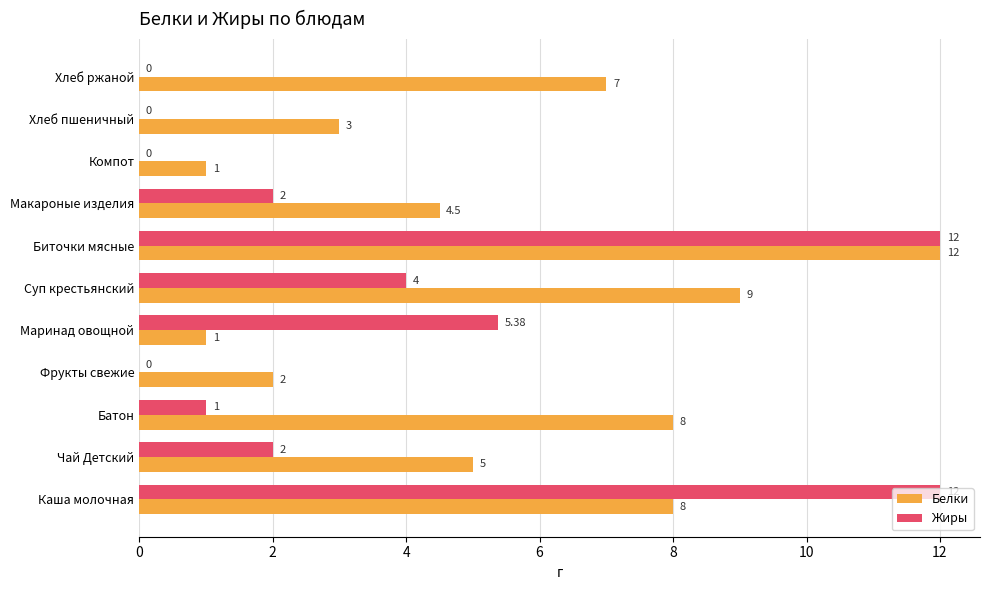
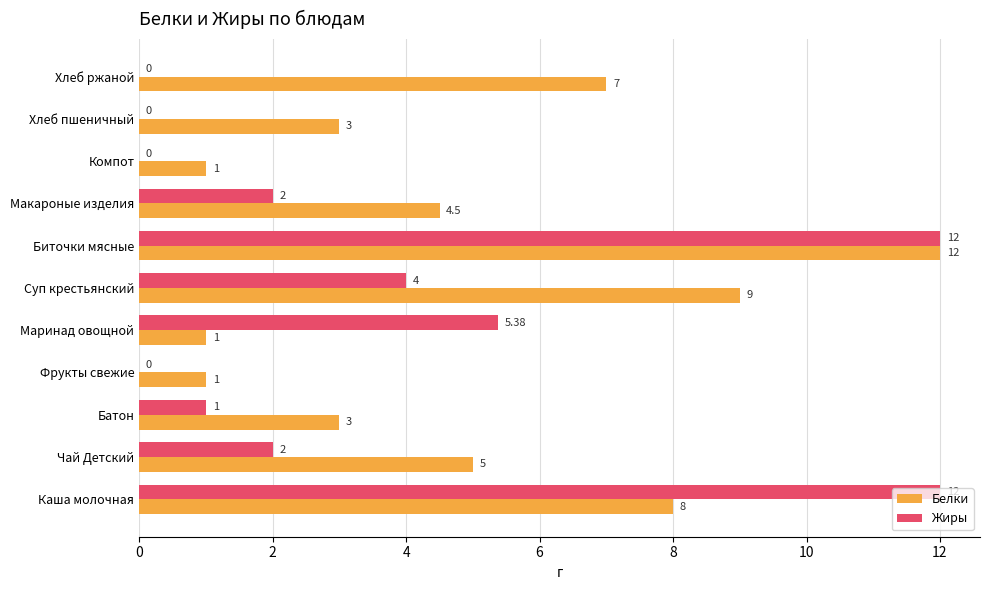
  {
    "Белки": {
      "Хлеб ржаной": 7,
      "Хлеб пшеничный": 3,
      "Компот": 1,
      "Макароные изделия": 4.5,
      "Биточки мясные": 12,
      "Суп крестьянский": 9,
      "Маринад овощной": 1,
-     "Фрукты свежие": 2,
-     "Батон": 8,
+     "Фрукты свежие": 1,
+     "Батон": 3,
      "Чай Детский": 5,
      "Каша молочная": 8
    },
    "Жиры": {
      "Хлеб ржаной": 0,
      "Хлеб пшеничный": 0,
      "Компот": 0,
      "Макароные изделия": 2,
      "Биточки мясные": 12,
      "Суп крестьянский": 4,
      "Маринад овощной": 5.38,
      "Фрукты свежие": 0,
      "Батон": 1,
      "Чай Детский": 2
    }
  }
